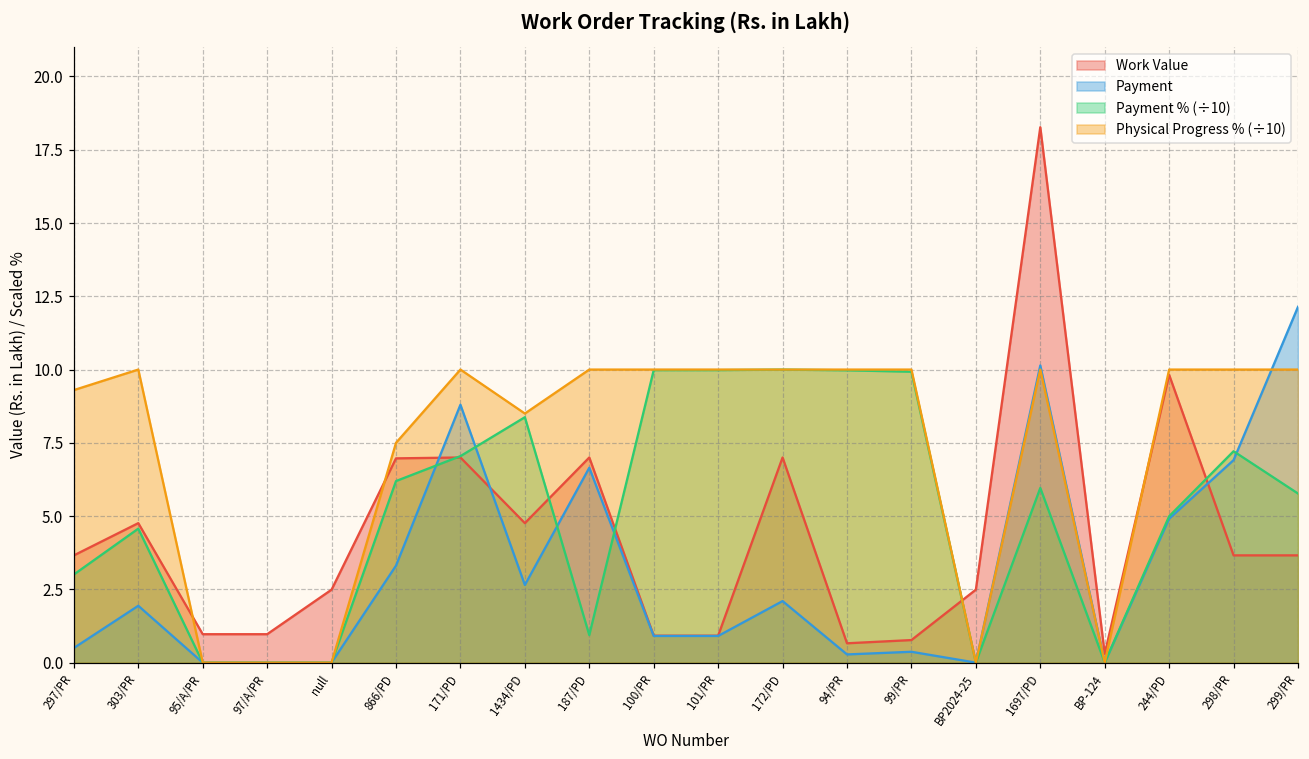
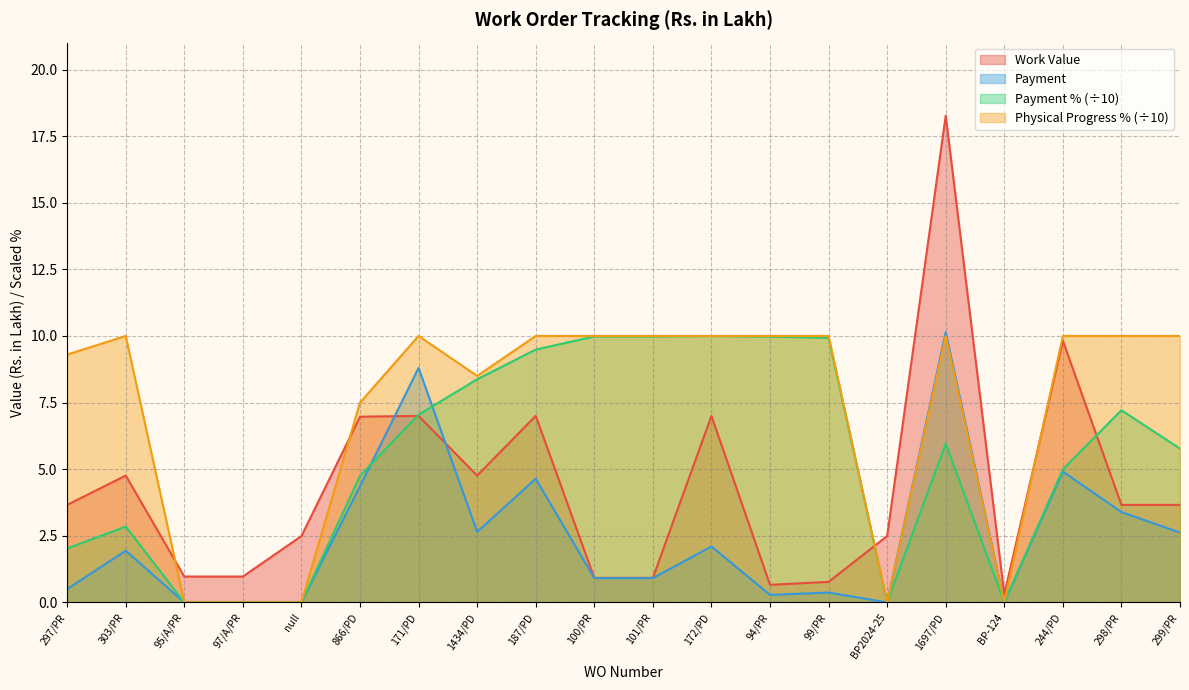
  {
    "Payment": {
      "297/PR": 0.5,
      "303/PR": 1.9,
-     "866/PD": 3.3,
+     "866/PD": 4.4,
      "171/PD": 8.8,
      "1434/PD": 2.7,
-     "187/PD": 6.7,
+     "187/PD": 4.6,
      "172/PD": 2.1,
      "94/PR": 0.3,
      "99/PR": 0.4,
      "1697/PD": 10.1,
-     "298/PR": 6.9,
-     "299/PR": 12.1
+     "298/PR": 3.4,
+     "299/PR": 2.6
    },
    "Payment % (÷10)": {
-     "297/PR": 3.0,
-     "303/PR": 4.6,
-     "866/PD": 6.2,
+     "297/PR": 2.0,
+     "303/PR": 2.8,
+     "866/PD": 4.8,
      "1434/PD": 8.4,
-     "187/PD": 0.9,
+     "187/PD": 9.5,
      "1697/PD": 6.0,
      "298/PR": 7.2,
      "299/PR": 5.8
    }
  }
